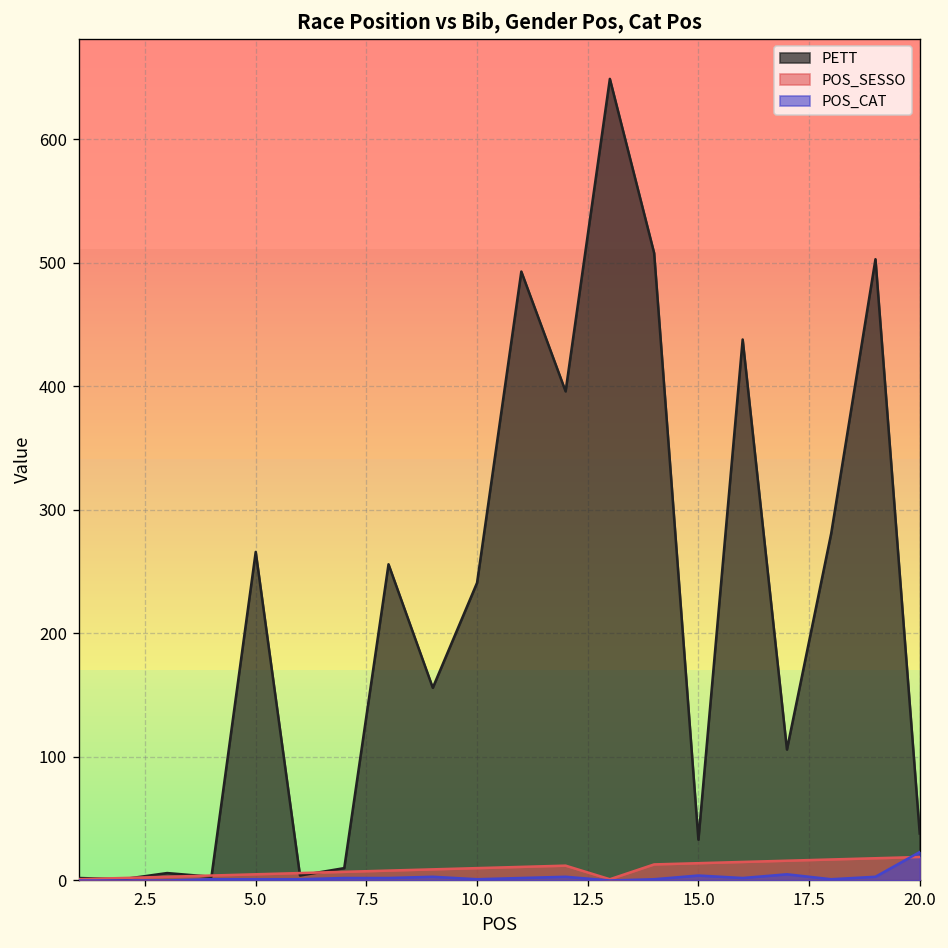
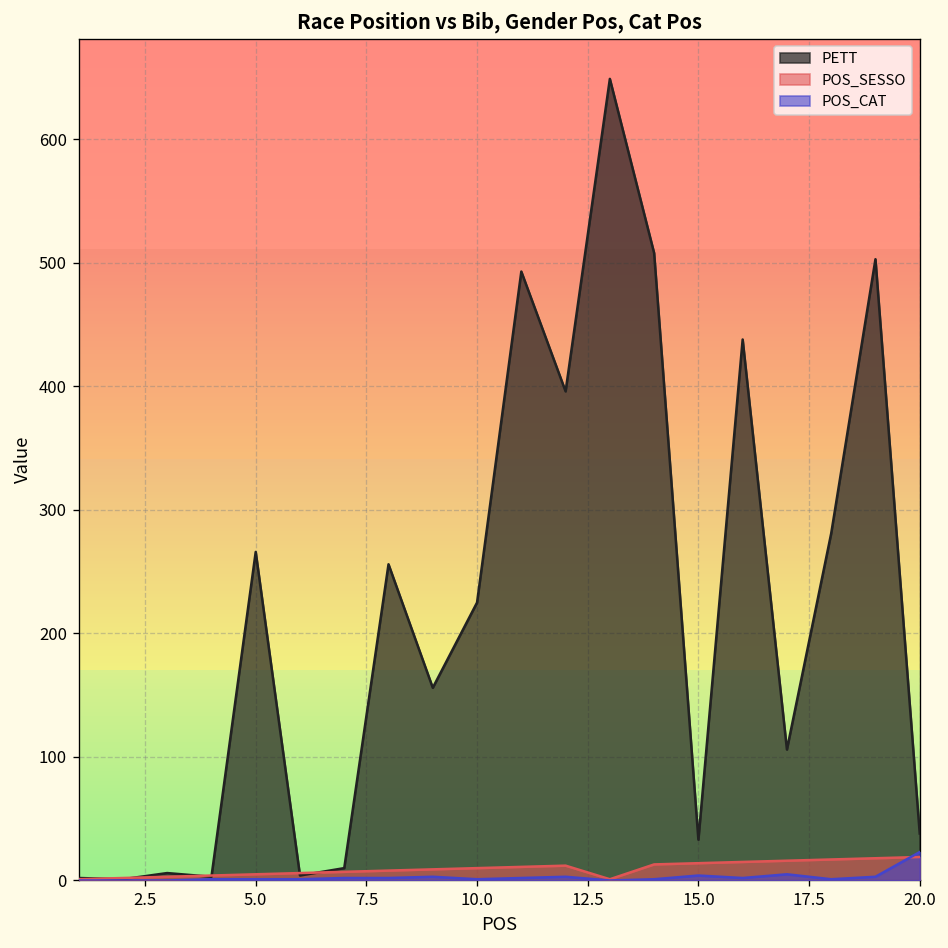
  {
    "PETT": {
      "5.0": 266,
-     "10.0": 241,
+     "10.0": 225,
      "15.0": 33,
      "20.0": 38
    },
    "POS_SESSO": {
      "5.0": 5,
      "10.0": 10,
      "15.0": 14,
      "20.0": 19
    },
    "POS_CAT": {
      "5.0": 1,
      "10.0": 1,
      "15.0": 4,
      "20.0": 23
    }
  }
